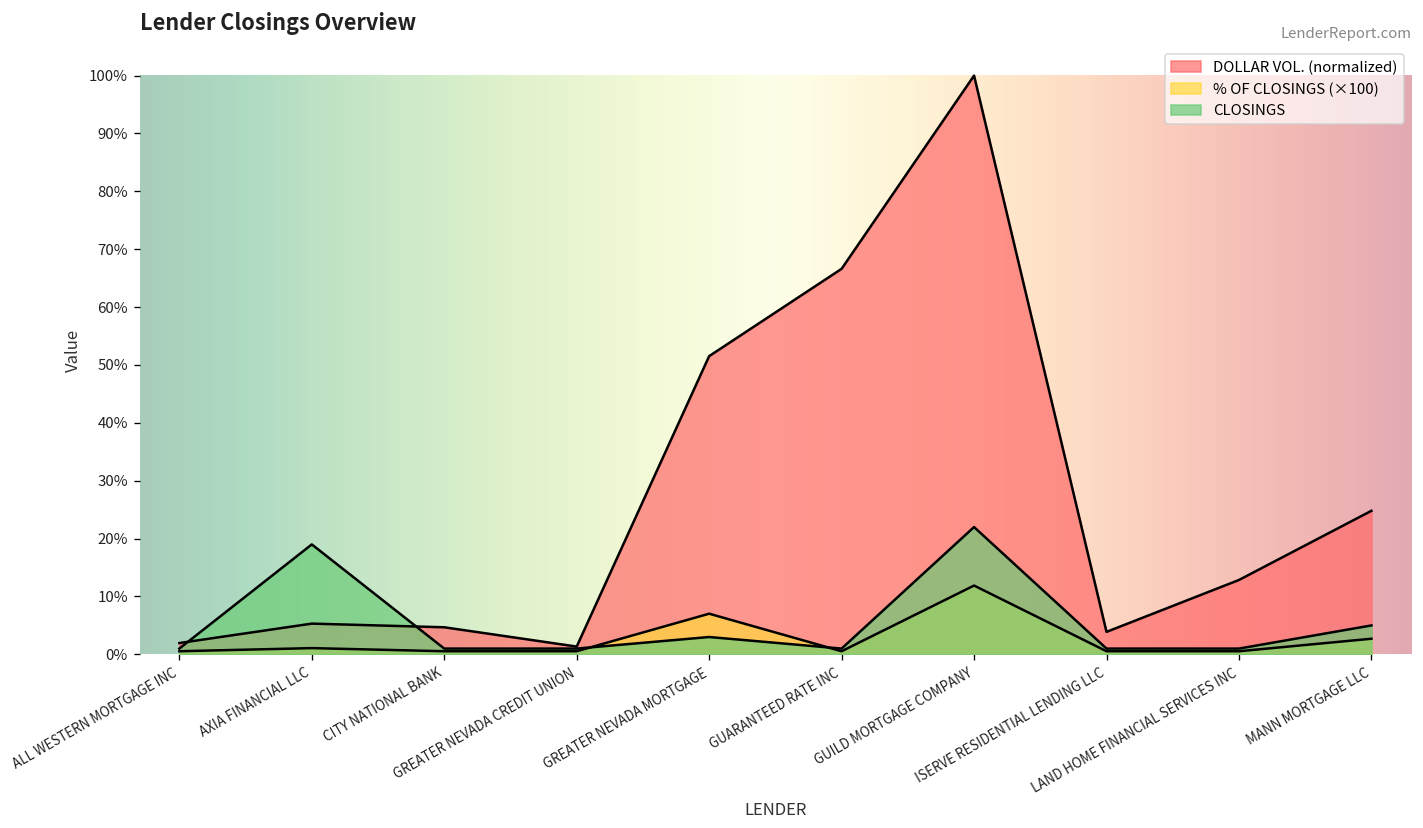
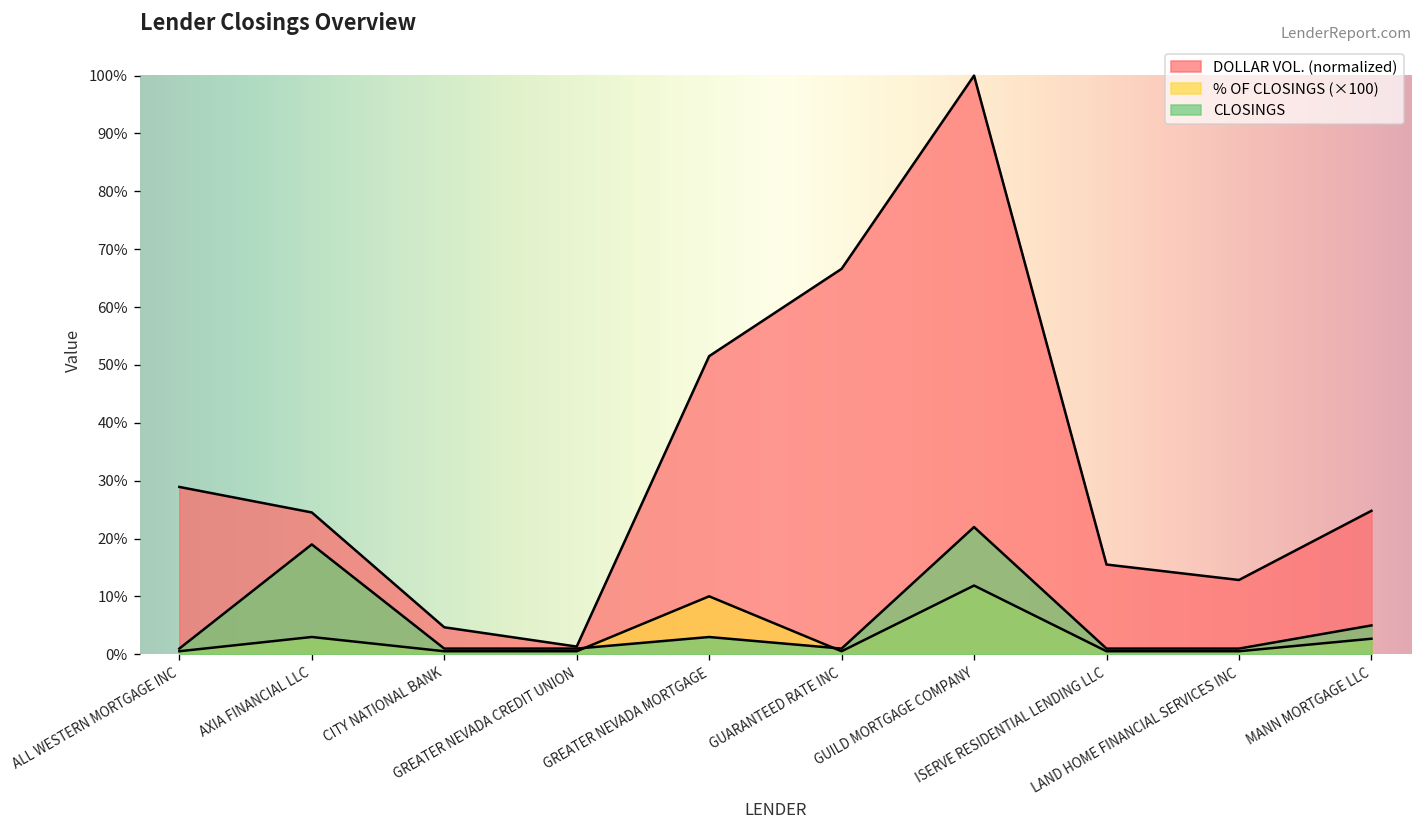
  {
    "DOLLAR VOL. (normalized)": {
-     "ALL WESTERN MORTGAGE INC": "2%",
-     "AXIA FINANCIAL LLC": "5%",
+     "ALL WESTERN MORTGAGE INC": "29%",
+     "AXIA FINANCIAL LLC": "25%",
      "CITY NATIONAL BANK": "5%",
      "GREATER NEVADA MORTGAGE": "52%",
      "GUARANTEED RATE INC": "67%",
      "GUILD MORTGAGE COMPANY": "100%",
-     "ISERVE RESIDENTIAL LENDING LLC": "4%",
+     "ISERVE RESIDENTIAL LENDING LLC": "16%",
      "LAND HOME FINANCIAL SERVICES INC": "13%",
      "MANN MORTGAGE LLC": "25%"
    },
    "% OF CLOSINGS (×100)": {
-     "AXIA FINANCIAL LLC": "1%",
-     "GREATER NEVADA MORTGAGE": "7%",
+     "AXIA FINANCIAL LLC": "3%",
+     "GREATER NEVADA MORTGAGE": "10%",
      "GUILD MORTGAGE COMPANY": "12%",
      "MANN MORTGAGE LLC": "3%"
    },
    "CLOSINGS": {
      "AXIA FINANCIAL LLC": "19%",
      "GREATER NEVADA MORTGAGE": "3%",
      "GUILD MORTGAGE COMPANY": "22%",
      "MANN MORTGAGE LLC": "5%"
    }
  }
